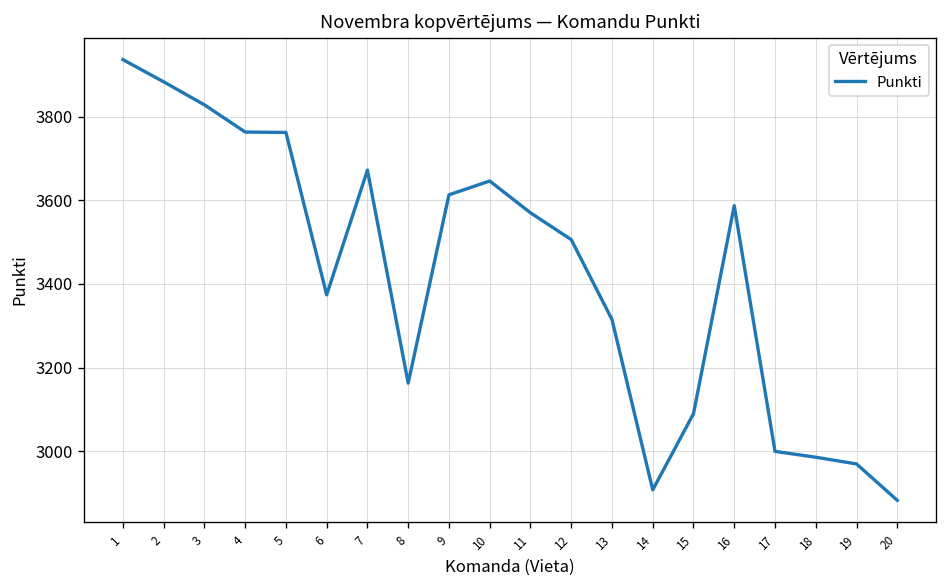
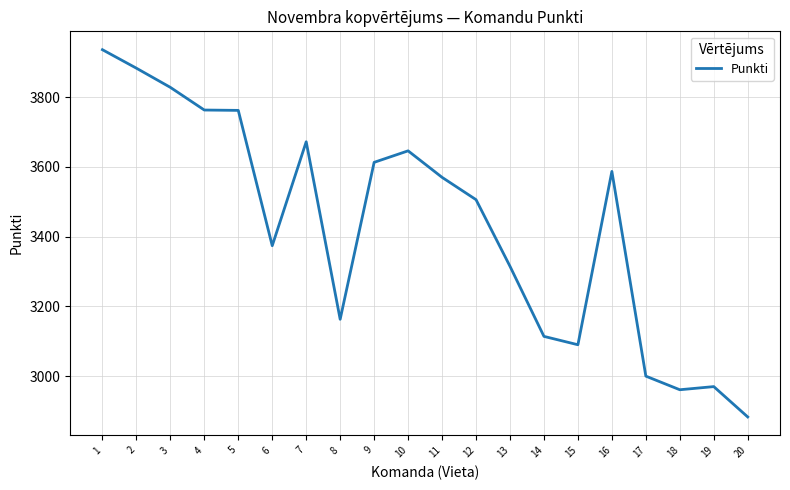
  {
    "1": 3940,
    "2": 3880,
    "3": 3830,
    "4": 3760,
    "5": 3760,
    "6": 3370,
    "7": 3670,
    "8": 3160,
    "9": 3610,
    "10": 3650,
    "11": 3570,
    "12": 3510,
    "13": 3320,
-   "14": 2910,
+   "14": 3110,
    "15": 3090,
    "16": 3590,
    "17": 3000,
-   "18": 2990,
+   "18": 2960,
    "19": 2970,
    "20": 2880
  }
